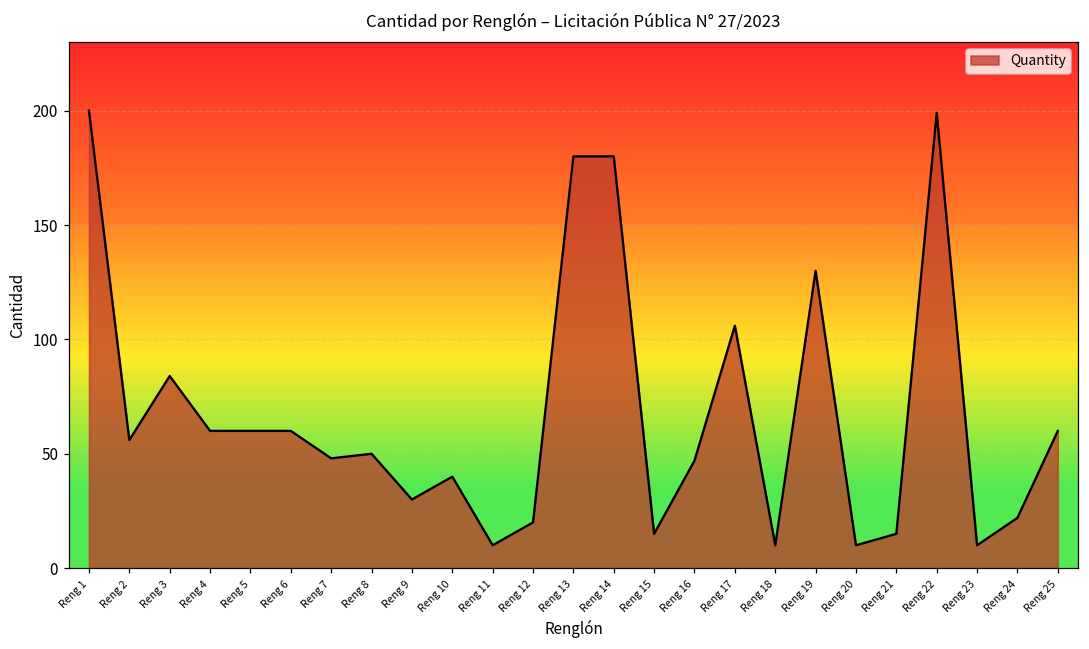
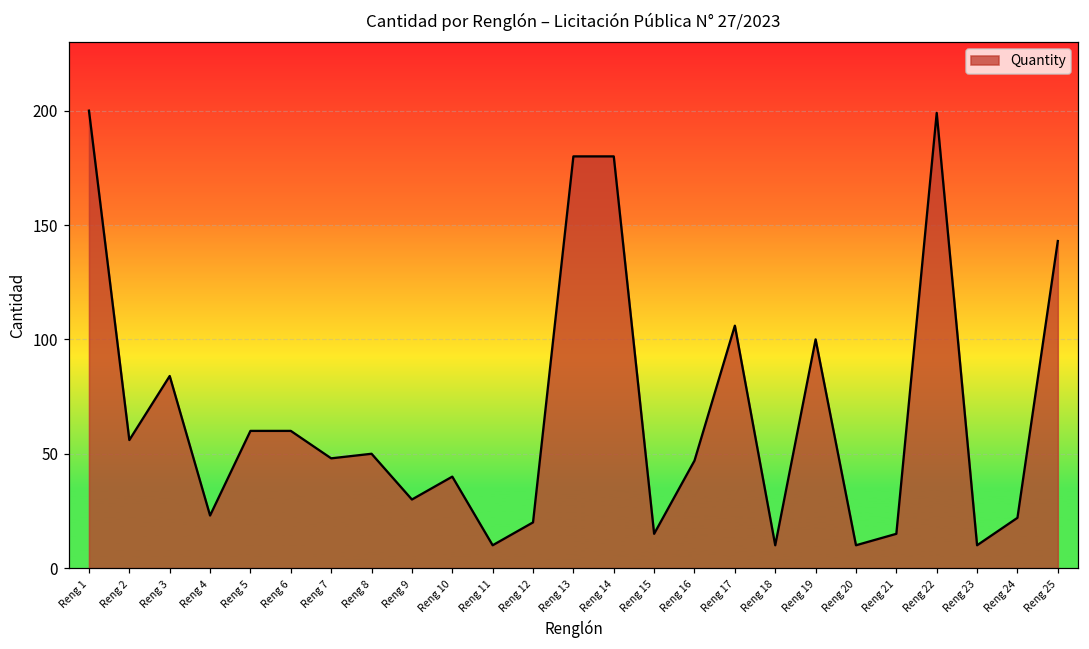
  {
    "Reng 1": 200,
    "Reng 2": 56,
    "Reng 3": 84,
-   "Reng 4": 60,
+   "Reng 4": 23,
    "Reng 5": 60,
    "Reng 6": 60,
    "Reng 7": 48,
    "Reng 8": 50,
    "Reng 9": 30,
    "Reng 10": 40,
    "Reng 11": 10,
    "Reng 12": 20,
    "Reng 13": 180,
    "Reng 14": 180,
    "Reng 15": 15,
    "Reng 16": 47,
    "Reng 17": 106,
    "Reng 18": 10,
-   "Reng 19": 130,
+   "Reng 19": 100,
    "Reng 20": 10,
    "Reng 21": 15,
    "Reng 22": 199,
    "Reng 23": 10,
    "Reng 24": 22,
-   "Reng 25": 60
+   "Reng 25": 143
  }
